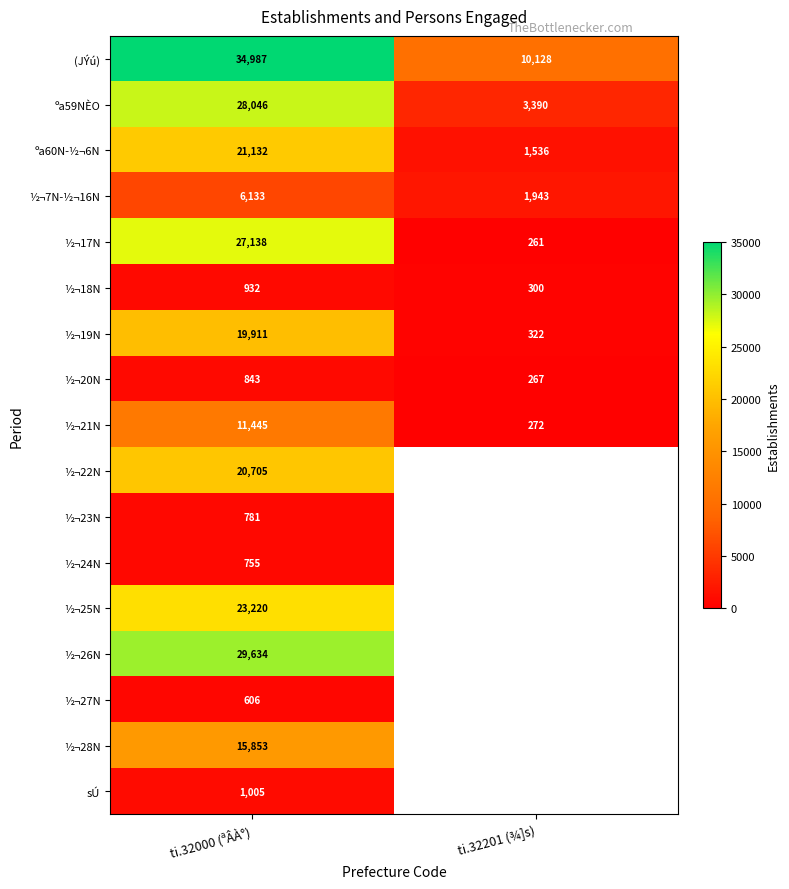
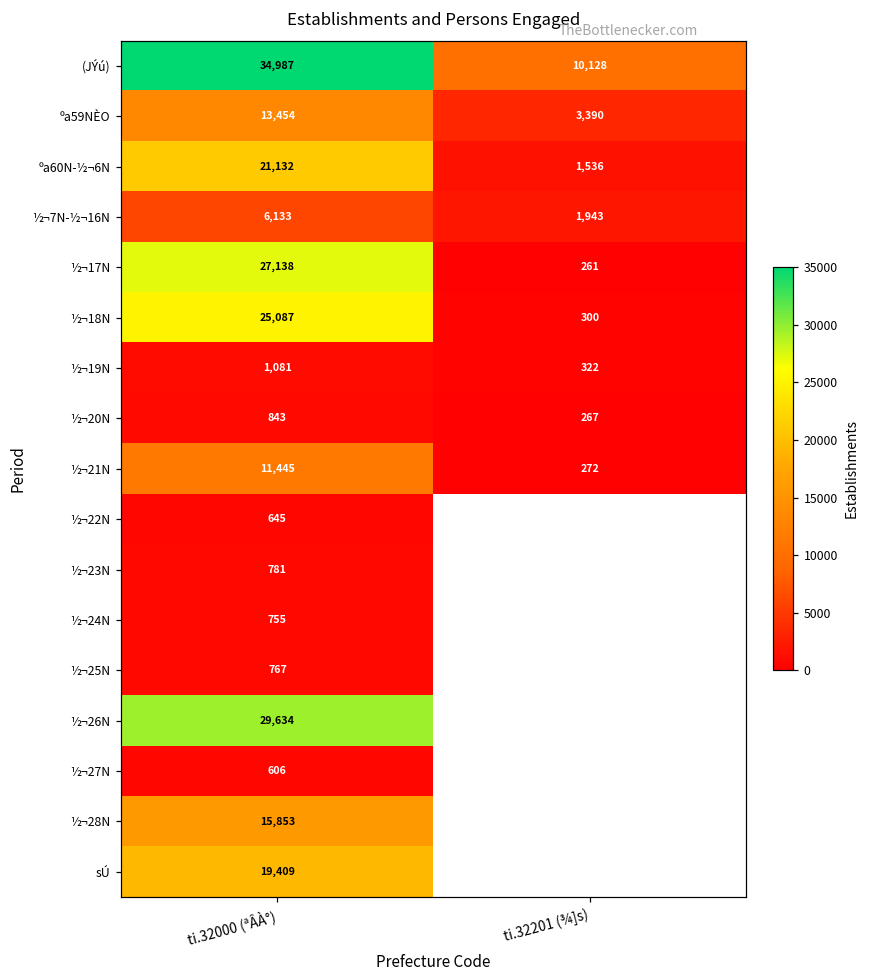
  {
    "(JÝú)": {
      "ti.32000 (ªÂÀ°)": "34,987",
      "ti.32201 (¾]s)": "10,128"
    },
    "ºa59NÈO": {
-     "ti.32000 (ªÂÀ°)": "28,046",
+     "ti.32000 (ªÂÀ°)": "13,454",
      "ti.32201 (¾]s)": "3,390"
    },
    "ºa60N-½¬6N": {
      "ti.32000 (ªÂÀ°)": "21,132",
      "ti.32201 (¾]s)": "1,536"
    },
    "½¬7N-½¬16N": {
      "ti.32000 (ªÂÀ°)": "6,133",
      "ti.32201 (¾]s)": "1,943"
    },
    "½¬17N": {
      "ti.32000 (ªÂÀ°)": "27,138",
      "ti.32201 (¾]s)": "261"
    },
    "½¬18N": {
-     "ti.32000 (ªÂÀ°)": "932",
+     "ti.32000 (ªÂÀ°)": "25,087",
      "ti.32201 (¾]s)": "300"
    },
    "½¬19N": {
-     "ti.32000 (ªÂÀ°)": "19,911",
+     "ti.32000 (ªÂÀ°)": "1,081",
      "ti.32201 (¾]s)": "322"
    },
    "½¬20N": {
      "ti.32000 (ªÂÀ°)": "843",
      "ti.32201 (¾]s)": "267"
    },
    "½¬21N": {
      "ti.32000 (ªÂÀ°)": "11,445",
      "ti.32201 (¾]s)": "272"
    },
    "½¬22N": {
-     "ti.32000 (ªÂÀ°)": "20,705"
+     "ti.32000 (ªÂÀ°)": "645"
    },
    "½¬23N": {
      "ti.32000 (ªÂÀ°)": "781"
    },
    "½¬24N": {
      "ti.32000 (ªÂÀ°)": "755"
    },
    "½¬25N": {
-     "ti.32000 (ªÂÀ°)": "23,220"
+     "ti.32000 (ªÂÀ°)": "767"
    },
    "½¬26N": {
      "ti.32000 (ªÂÀ°)": "29,634"
    },
    "½¬27N": {
      "ti.32000 (ªÂÀ°)": "606"
    },
    "½¬28N": {
      "ti.32000 (ªÂÀ°)": "15,853"
    },
    "sÚ": {
-     "ti.32000 (ªÂÀ°)": "1,005"
+     "ti.32000 (ªÂÀ°)": "19,409"
    }
  }
